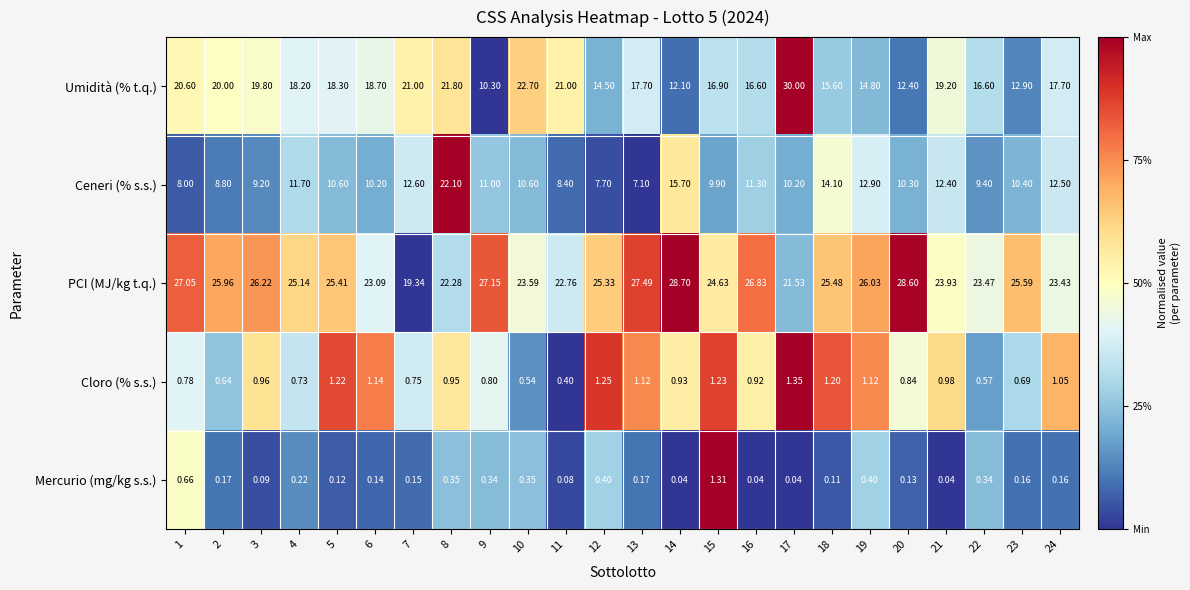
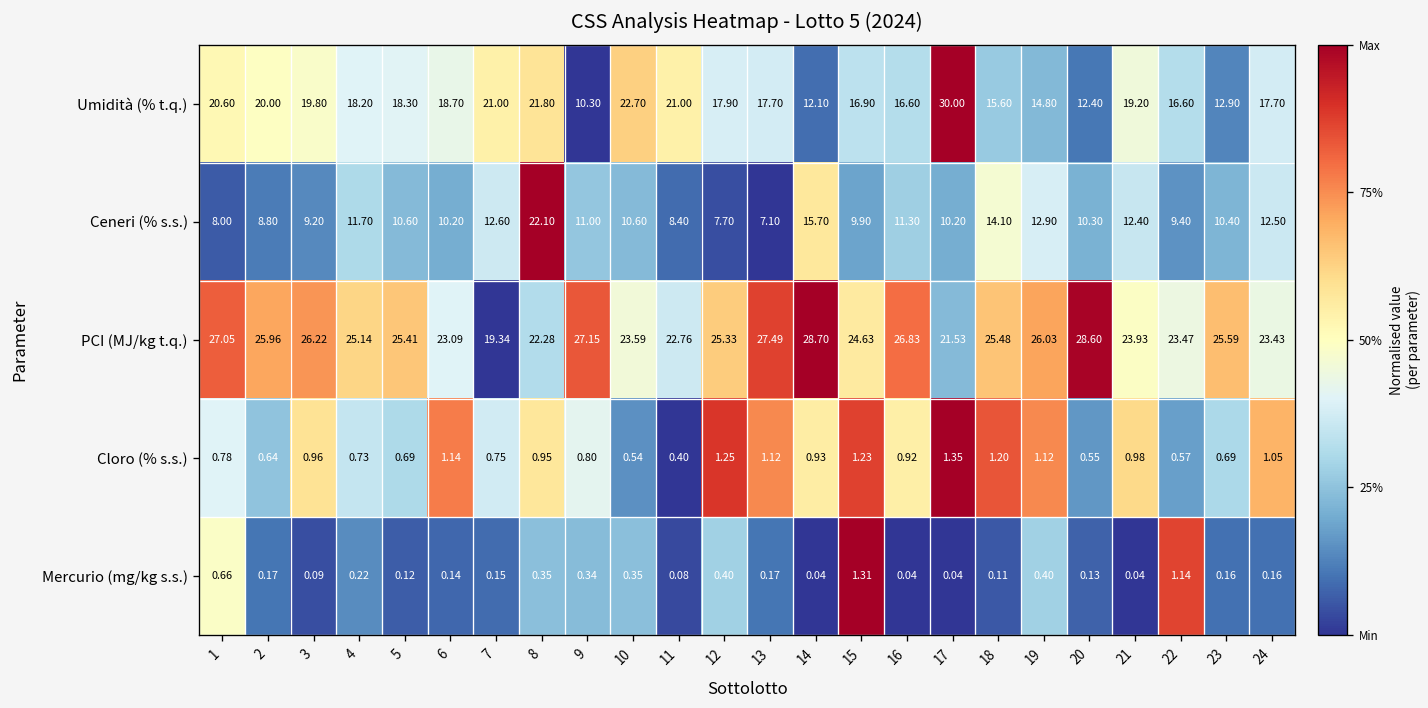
  {
    "Umidità (% t.q.)": {
      "1": 20.60,
      "2": 20.00,
      "3": 19.80,
      "4": 18.20,
      "5": 18.30,
      "6": 18.70,
      "7": 21.00,
      "8": 21.80,
      "9": 10.30,
      "10": 22.70,
      "11": 21.00,
-     "12": 14.50,
+     "12": 17.90,
      "13": 17.70,
      "14": 12.10,
      "15": 16.90,
      "16": 16.60,
      "17": 30.00,
      "18": 15.60,
      "19": 14.80,
      "20": 12.40,
      "21": 19.20,
      "22": 16.60,
      "23": 12.90,
      "24": 17.70
    },
    "Ceneri (% s.s.)": {
      "1": 8.00,
      "2": 8.80,
      "3": 9.20,
      "4": 11.70,
      "5": 10.60,
      "6": 10.20,
      "7": 12.60,
      "8": 22.10,
      "9": 11.00,
      "10": 10.60,
      "11": 8.40,
      "12": 7.70,
      "13": 7.10,
      "14": 15.70,
      "15": 9.90,
      "16": 11.30,
      "17": 10.20,
      "18": 14.10,
      "19": 12.90,
      "20": 10.30,
      "21": 12.40,
      "22": 9.40,
      "23": 10.40,
      "24": 12.50
    },
    "PCI (MJ/kg t.q.)": {
      "1": 27.05,
      "2": 25.96,
      "3": 26.22,
      "4": 25.14,
      "5": 25.41,
      "6": 23.09,
      "7": 19.34,
      "8": 22.28,
      "9": 27.15,
      "10": 23.59,
      "11": 22.76,
      "12": 25.33,
      "13": 27.49,
      "14": 28.70,
      "15": 24.63,
      "16": 26.83,
      "17": 21.53,
      "18": 25.48,
      "19": 26.03,
      "20": 28.60,
      "21": 23.93,
      "22": 23.47,
      "23": 25.59,
      "24": 23.43
    },
    "Cloro (% s.s.)": {
      "1": 0.78,
      "2": 0.64,
      "3": 0.96,
      "4": 0.73,
-     "5": 1.22,
+     "5": 0.69,
      "6": 1.14,
      "7": 0.75,
      "8": 0.95,
      "9": 0.80,
      "10": 0.54,
      "11": 0.40,
      "12": 1.25,
      "13": 1.12,
      "14": 0.93,
      "15": 1.23,
      "16": 0.92,
      "17": 1.35,
      "18": 1.20,
      "19": 1.12,
-     "20": 0.84,
+     "20": 0.55,
      "21": 0.98,
      "22": 0.57,
      "23": 0.69,
      "24": 1.05
    },
    "Mercurio (mg/kg s.s.)": {
      "1": 0.66,
      "2": 0.17,
      "3": 0.09,
      "4": 0.22,
      "5": 0.12,
      "6": 0.14,
      "7": 0.15,
      "8": 0.35,
      "9": 0.34,
      "10": 0.35,
      "11": 0.08,
      "12": 0.40,
      "13": 0.17,
      "14": 0.04,
      "15": 1.31,
      "16": 0.04,
      "17": 0.04,
      "18": 0.11,
      "19": 0.40,
      "20": 0.13,
      "21": 0.04,
-     "22": 0.34,
+     "22": 1.14,
      "23": 0.16,
      "24": 0.16
    }
  }
